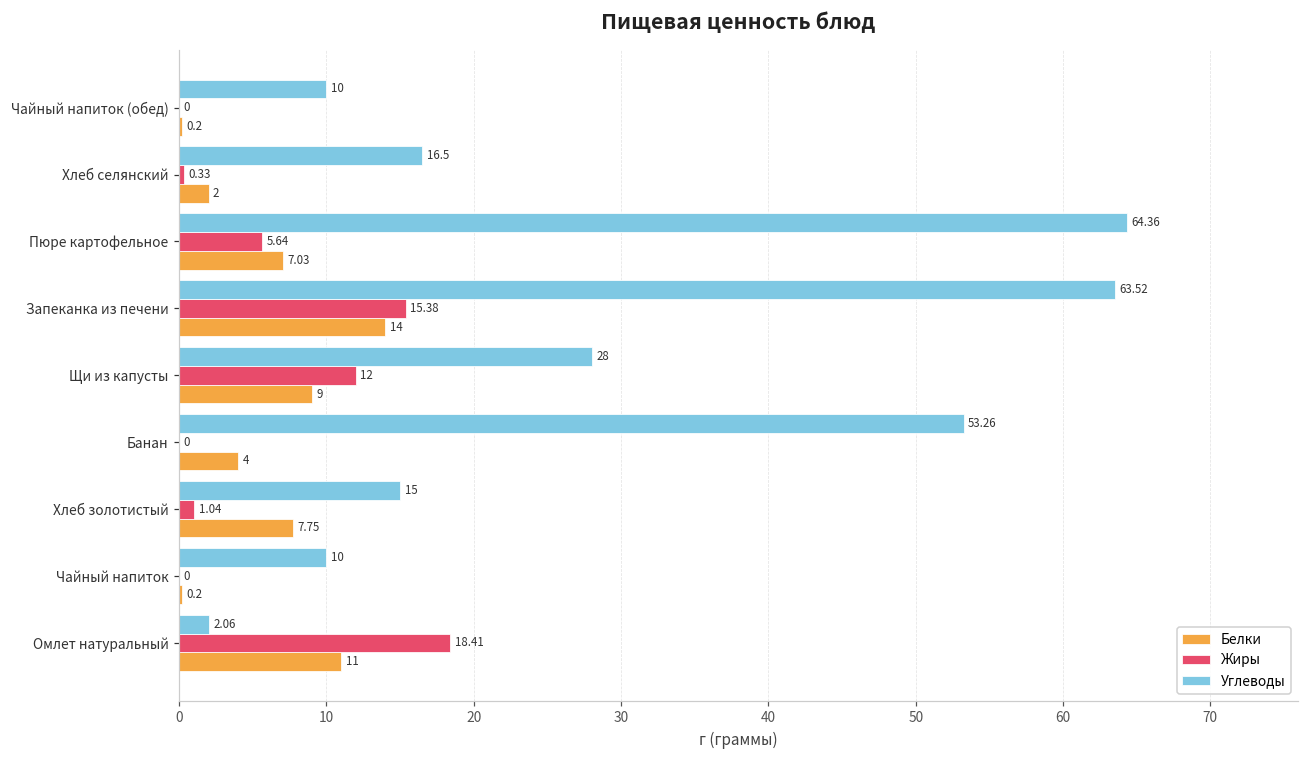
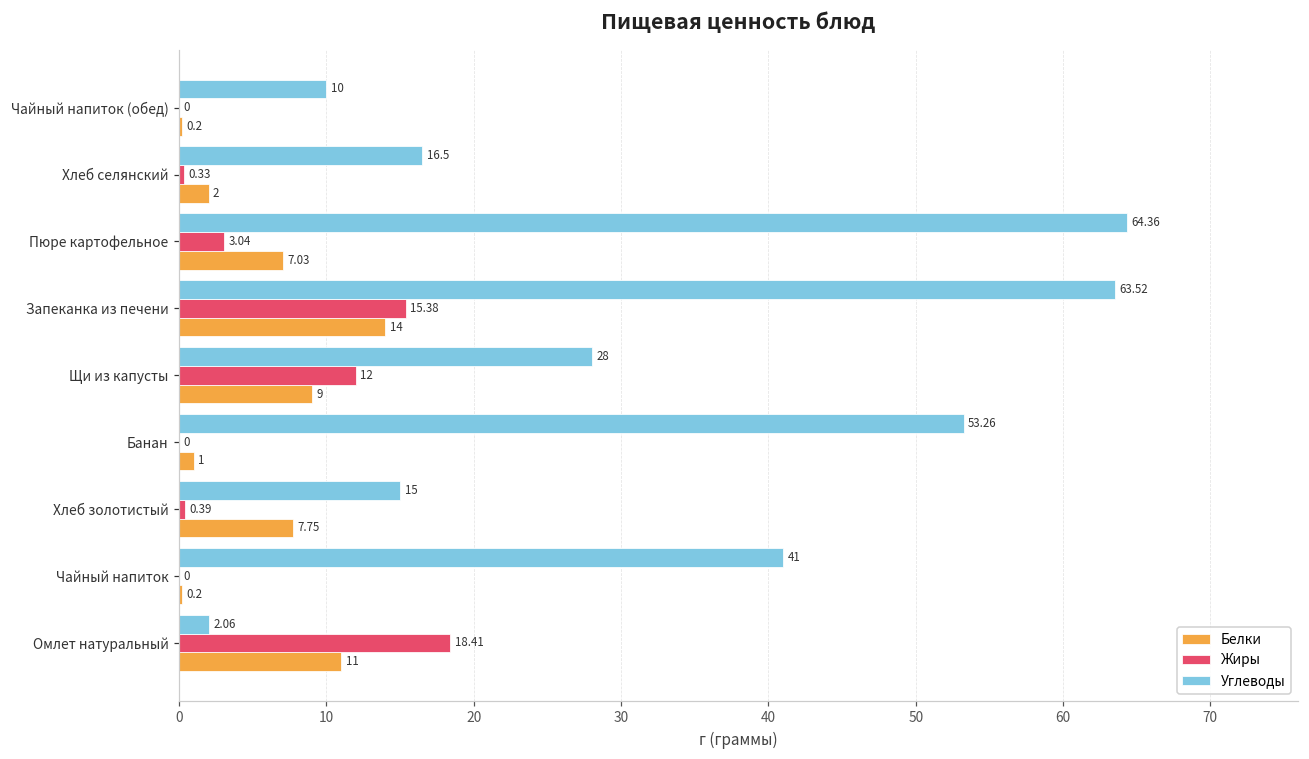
  {
    "Белки": {
      "Чайный напиток (обед)": 0.2,
      "Хлеб селянский": 2,
      "Пюре картофельное": 7.03,
      "Запеканка из печени": 14,
      "Щи из капусты": 9,
-     "Банан": 4,
+     "Банан": 1,
      "Хлеб золотистый": 7.75,
      "Чайный напиток": 0.2,
      "Омлет натуральный": 11
    },
    "Жиры": {
      "Чайный напиток (обед)": 0,
      "Хлеб селянский": 0.33,
-     "Пюре картофельное": 5.64,
+     "Пюре картофельное": 3.04,
      "Запеканка из печени": 15.38,
      "Щи из капусты": 12,
      "Банан": 0,
-     "Хлеб золотистый": 1.04,
+     "Хлеб золотистый": 0.39,
      "Чайный напиток": 0,
      "Омлет натуральный": 18.41
    },
    "Углеводы": {
      "Чайный напиток (обед)": 10,
      "Хлеб селянский": 16.5,
      "Пюре картофельное": 64.36,
      "Запеканка из печени": 63.52,
      "Щи из капусты": 28,
      "Банан": 53.26,
      "Хлеб золотистый": 15,
-     "Чайный напиток": 10,
+     "Чайный напиток": 41,
      "Омлет натуральный": 2.06
    }
  }
